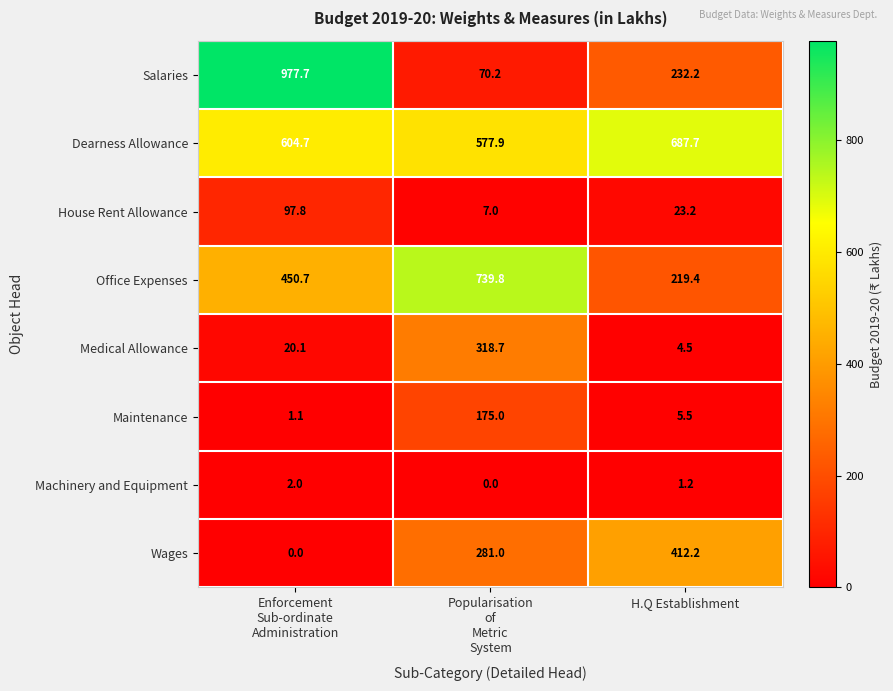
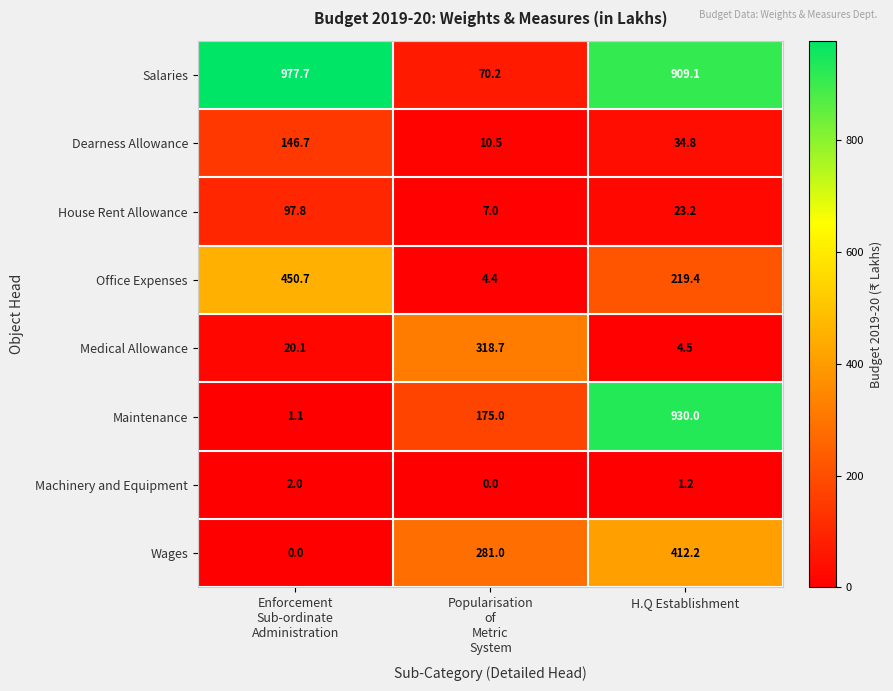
  {
    "Salaries": {
      "Enforcement Sub-ordinate Administration": 977.7,
      "Popularisation of Metric System": 70.2,
-     "H.Q Establishment": 232.2
+     "H.Q Establishment": 909.1
    },
    "Dearness Allowance": {
-     "Enforcement Sub-ordinate Administration": 604.7,
-     "Popularisation of Metric System": 577.9,
-     "H.Q Establishment": 687.7
+     "Enforcement Sub-ordinate Administration": 146.7,
+     "Popularisation of Metric System": 10.5,
+     "H.Q Establishment": 34.8
    },
    "House Rent Allowance": {
      "Enforcement Sub-ordinate Administration": 97.8,
      "Popularisation of Metric System": 7.0,
      "H.Q Establishment": 23.2
    },
    "Office Expenses": {
      "Enforcement Sub-ordinate Administration": 450.7,
-     "Popularisation of Metric System": 739.8,
+     "Popularisation of Metric System": 4.4,
      "H.Q Establishment": 219.4
    },
    "Medical Allowance": {
      "Enforcement Sub-ordinate Administration": 20.1,
      "Popularisation of Metric System": 318.7,
      "H.Q Establishment": 4.5
    },
    "Maintenance": {
      "Enforcement Sub-ordinate Administration": 1.1,
      "Popularisation of Metric System": 175.0,
-     "H.Q Establishment": 5.5
+     "H.Q Establishment": 930.0
    },
    "Machinery and Equipment": {
      "Enforcement Sub-ordinate Administration": 2.0,
      "Popularisation of Metric System": 0.0,
      "H.Q Establishment": 1.2
    },
    "Wages": {
      "Enforcement Sub-ordinate Administration": 0.0,
      "Popularisation of Metric System": 281.0,
      "H.Q Establishment": 412.2
    }
  }
